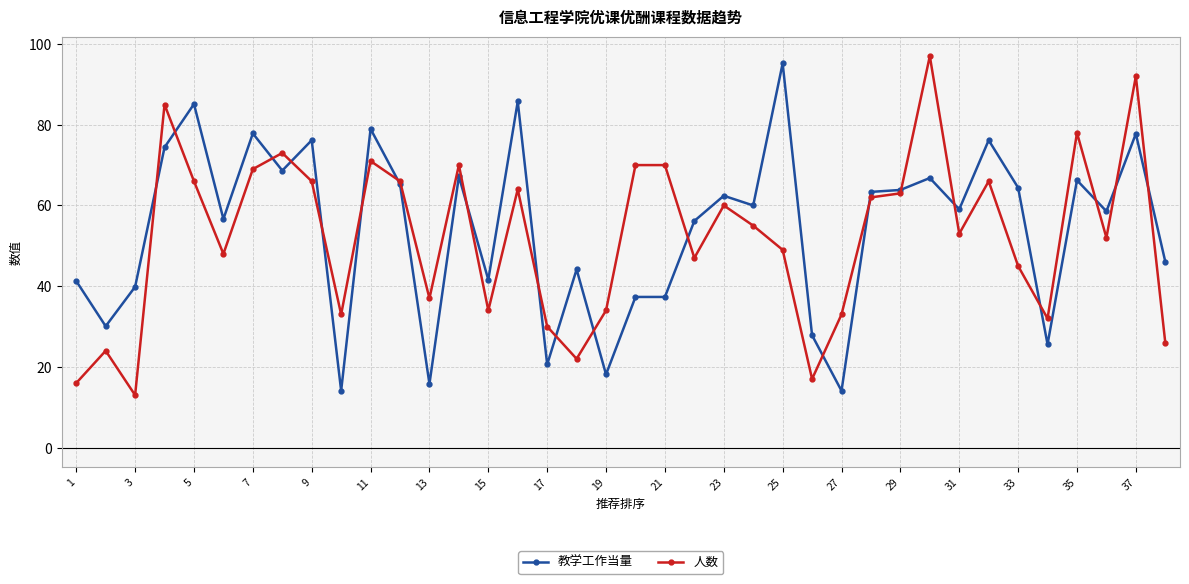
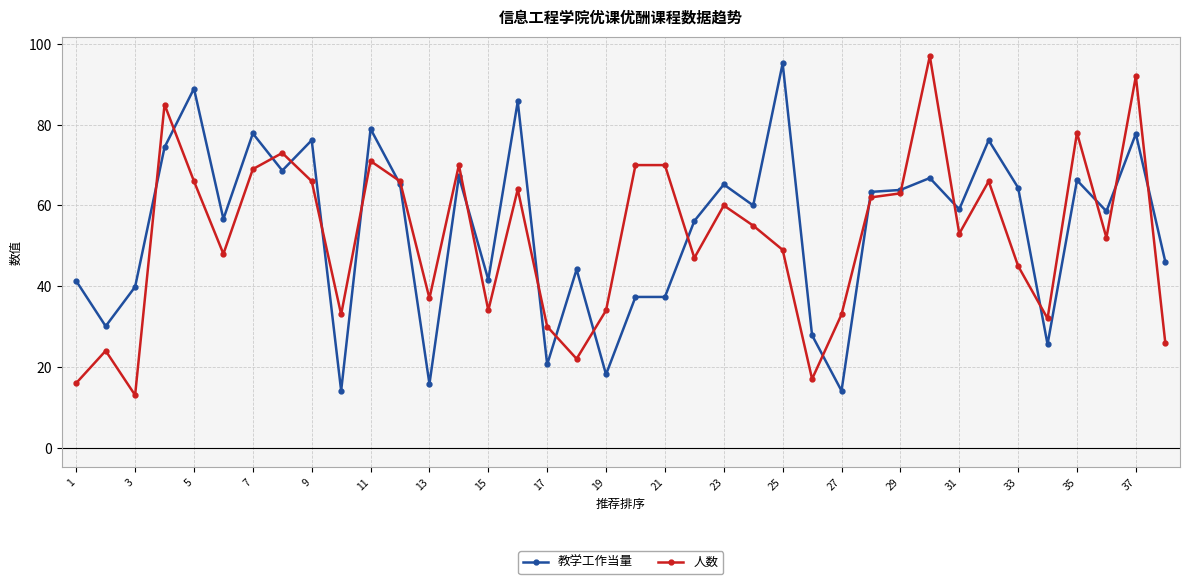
  {
    "教学工作当量": {
      "1": 41,
      "3": 40,
-     "5": 85,
+     "5": 89,
      "7": 78,
      "9": 76,
      "11": 79,
      "13": 16,
      "15": 42,
      "17": 21,
      "19": 18,
      "21": 37,
-     "23": 62,
+     "23": 65,
      "25": 95,
      "27": 14,
      "29": 64,
      "31": 59,
      "33": 64,
      "35": 66,
      "37": 78
    },
    "人数": {
      "1": 16,
      "3": 13,
      "5": 66,
      "7": 69,
      "9": 66,
      "11": 71,
      "13": 37,
      "15": 34,
      "17": 30,
      "19": 34,
      "21": 70,
      "23": 60,
      "25": 49,
      "27": 33,
      "29": 63,
      "31": 53,
      "33": 45,
      "35": 78,
      "37": 92
    }
  }
